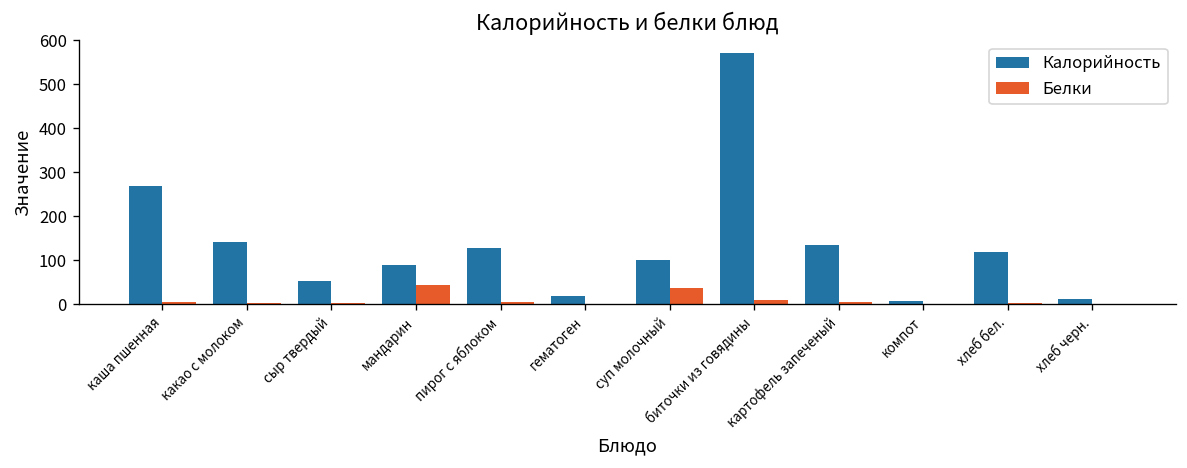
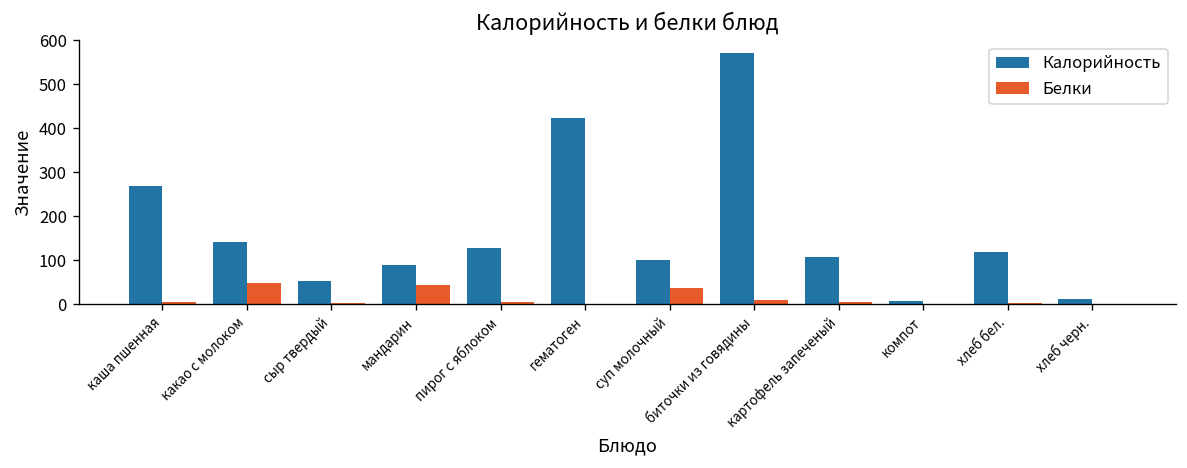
  {
    "Калорийность": {
      "каша пшенная": 270,
      "какао с молоком": 140,
      "сыр твердый": 50,
      "мандарин": 90,
      "пирог с яблоком": 130,
-     "гематоген": 20,
+     "гематоген": 420,
      "суп молочный": 100,
      "биточки из говядины": 570,
-     "картофель запеченый": 140,
+     "картофель запеченый": 110,
      "компот": 10,
      "хлеб бел.": 120,
      "хлеб черн.": 10
    },
    "Белки": {
-     "какао с молоком": 0,
+     "какао с молоком": 50,
      "мандарин": 40,
      "суп молочный": 40,
      "биточки из говядины": 10
    }
  }
